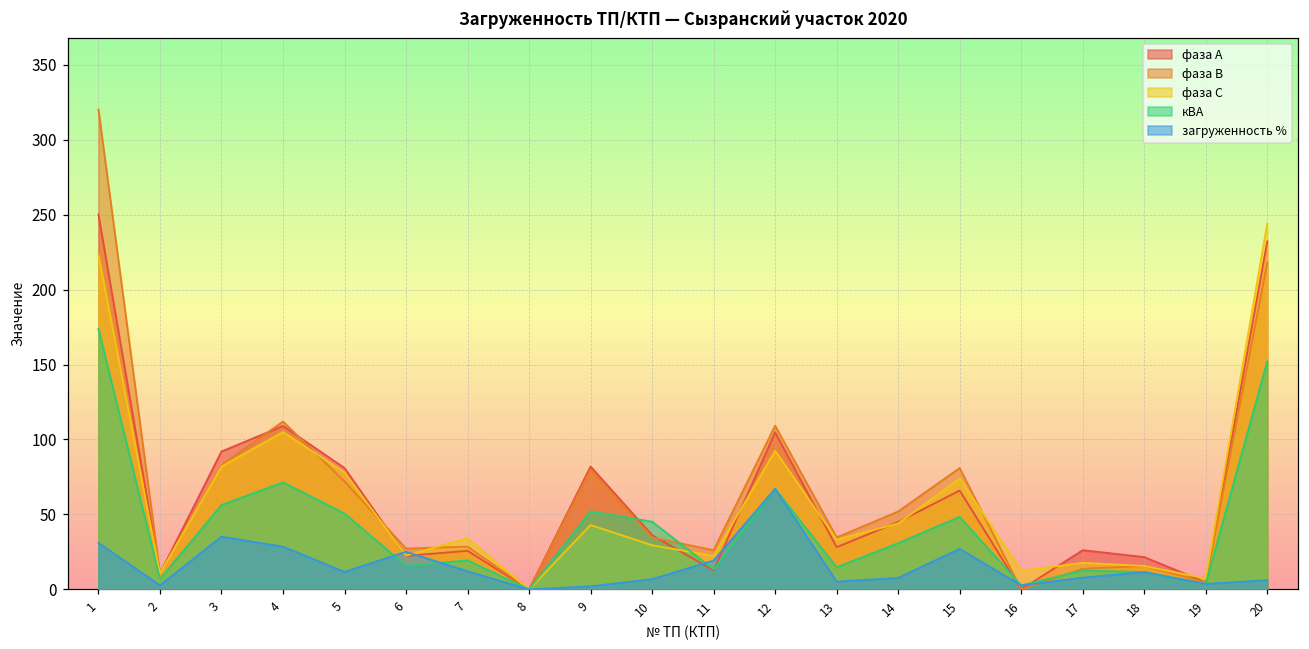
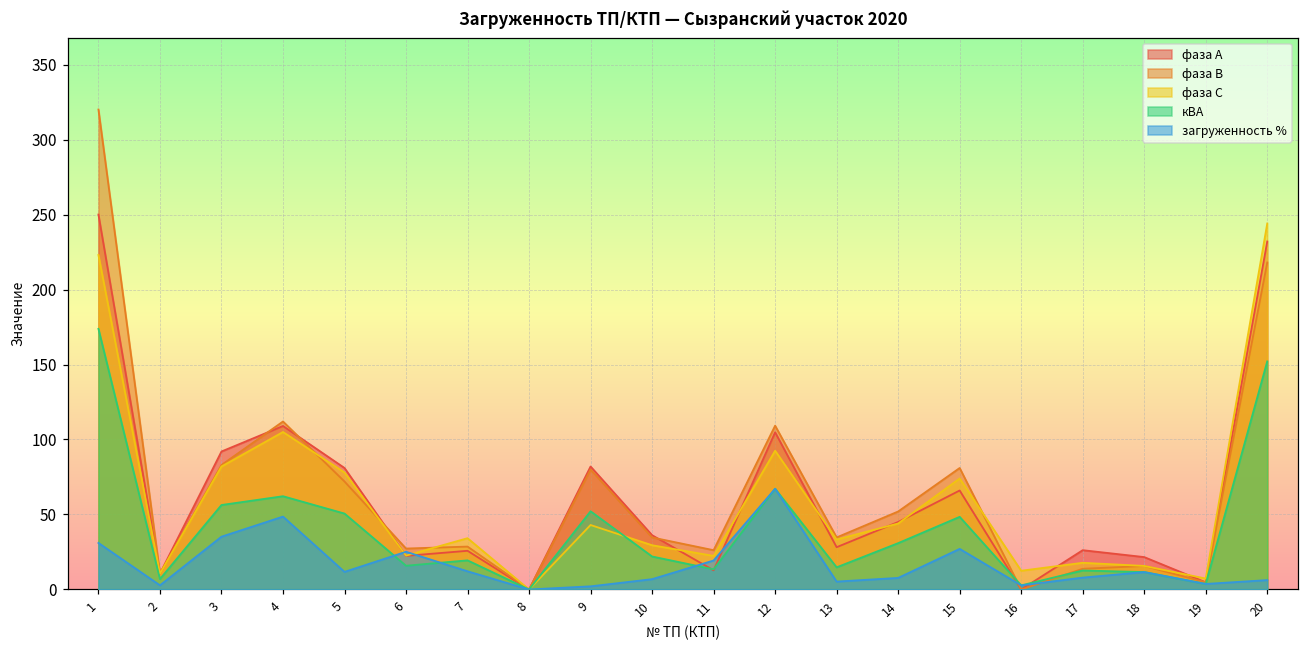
  {
    "фаза С": {
      "1": 223,
      "4": 105,
      "5": 78,
      "7": 34,
      "9": 43,
      "10": 30,
      "11": 22,
      "12": 93,
      "15": 74,
      "16": 13,
      "17": 18,
      "19": 7,
      "20": 244
    },
    "кВА": {
      "1": 174,
      "2": 7,
      "3": 56,
-     "4": 71,
+     "4": 62,
      "5": 51,
      "6": 16,
      "7": 19,
      "9": 52,
-     "10": 45,
+     "10": 22,
      "13": 15,
      "14": 31,
      "15": 48,
      "20": 152
    },
    "загруженность %": {
      "1": 31,
      "2": 3,
      "3": 35,
-     "4": 29,
+     "4": 49,
      "5": 12,
      "6": 25,
      "7": 12,
      "9": 2,
      "10": 7,
      "11": 19,
      "13": 5,
      "14": 8,
      "15": 27,
      "17": 8,
      "20": 6
    }
  }
